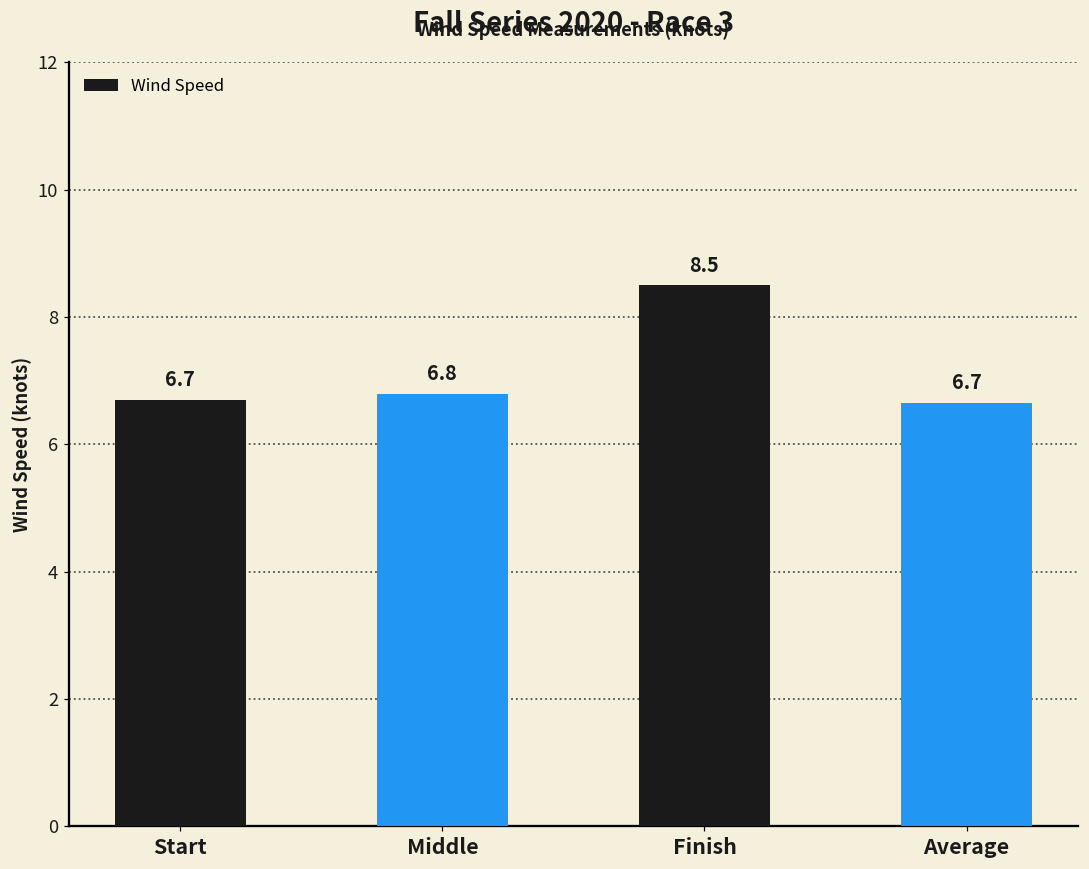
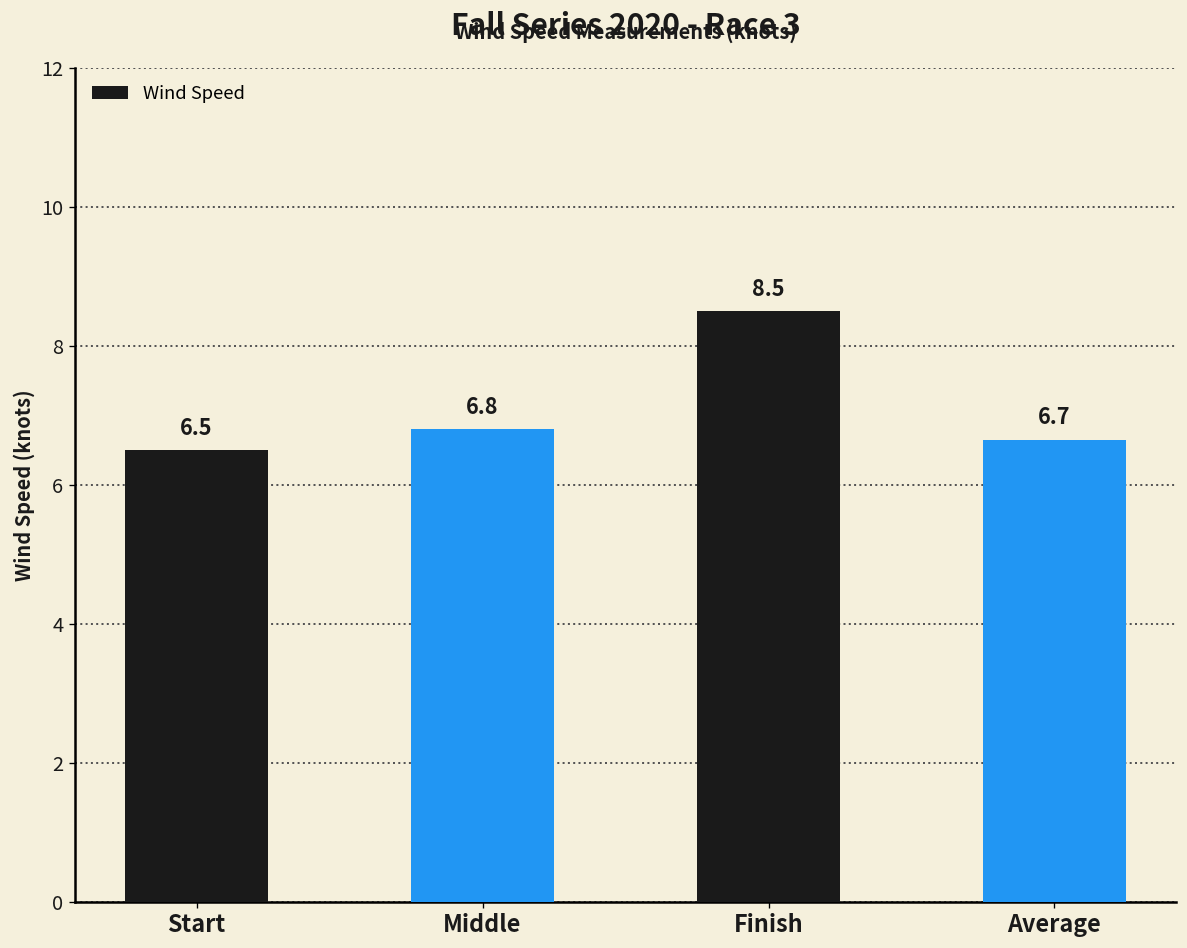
  {
-   "Start": 6.7,
+   "Start": 6.5,
    "Middle": 6.8,
    "Finish": 8.5,
    "Average": 6.7
  }
